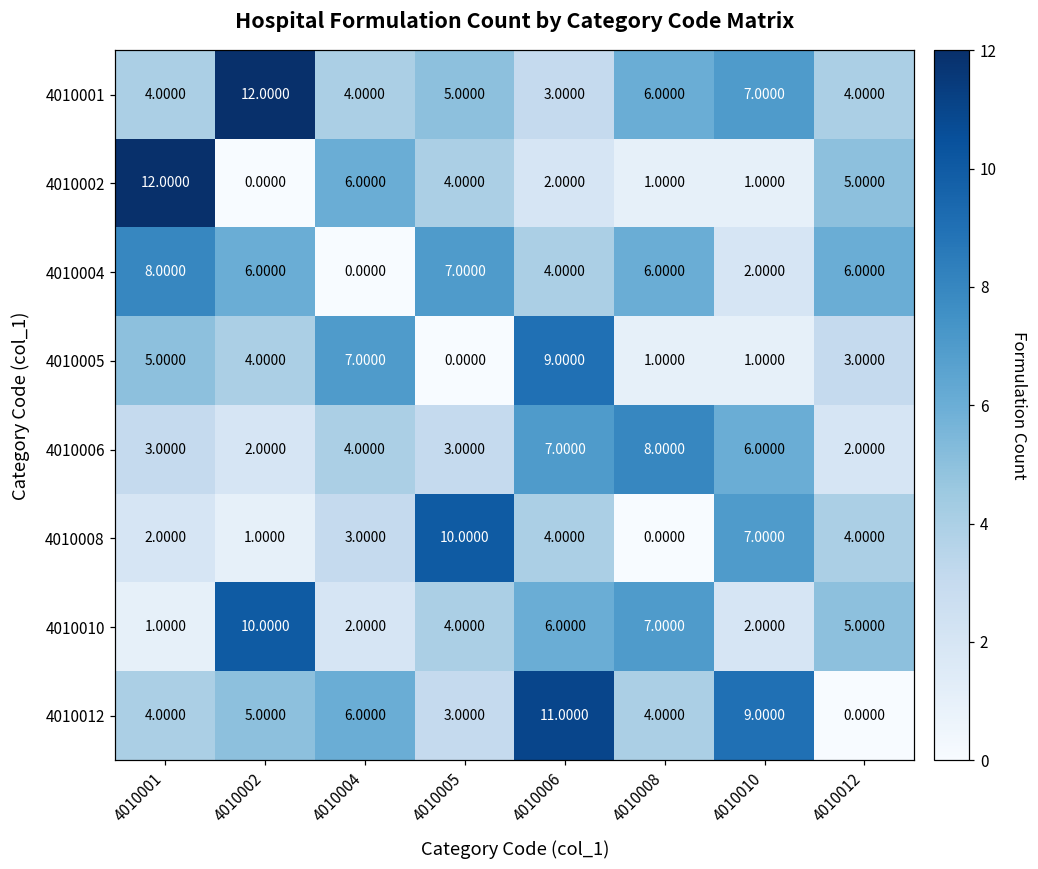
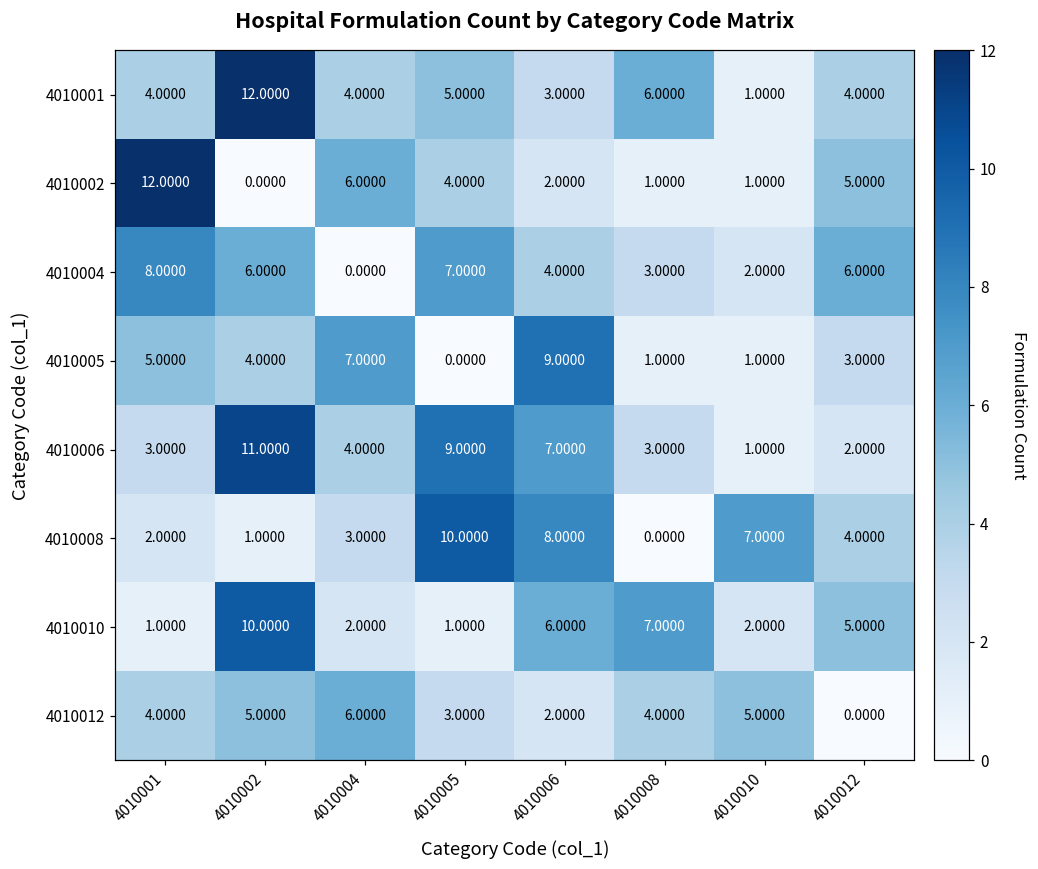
  {
    "4010001": {
      "4010001": 4.0000,
      "4010002": 12.0000,
      "4010004": 4.0000,
      "4010005": 5.0000,
      "4010006": 3.0000,
      "4010008": 6.0000,
-     "4010010": 7.0000,
+     "4010010": 1.0000,
      "4010012": 4.0000
    },
    "4010002": {
      "4010001": 12.0000,
      "4010002": 0.0000,
      "4010004": 6.0000,
      "4010005": 4.0000,
      "4010006": 2.0000,
      "4010008": 1.0000,
      "4010010": 1.0000,
      "4010012": 5.0000
    },
    "4010004": {
      "4010001": 8.0000,
      "4010002": 6.0000,
      "4010004": 0.0000,
      "4010005": 7.0000,
      "4010006": 4.0000,
-     "4010008": 6.0000,
+     "4010008": 3.0000,
      "4010010": 2.0000,
      "4010012": 6.0000
    },
    "4010005": {
      "4010001": 5.0000,
      "4010002": 4.0000,
      "4010004": 7.0000,
      "4010005": 0.0000,
      "4010006": 9.0000,
      "4010008": 1.0000,
      "4010010": 1.0000,
      "4010012": 3.0000
    },
    "4010006": {
      "4010001": 3.0000,
-     "4010002": 2.0000,
+     "4010002": 11.0000,
      "4010004": 4.0000,
-     "4010005": 3.0000,
+     "4010005": 9.0000,
      "4010006": 7.0000,
-     "4010008": 8.0000,
-     "4010010": 6.0000,
+     "4010008": 3.0000,
+     "4010010": 1.0000,
      "4010012": 2.0000
    },
    "4010008": {
      "4010001": 2.0000,
      "4010002": 1.0000,
      "4010004": 3.0000,
      "4010005": 10.0000,
-     "4010006": 4.0000,
+     "4010006": 8.0000,
      "4010008": 0.0000,
      "4010010": 7.0000,
      "4010012": 4.0000
    },
    "4010010": {
      "4010001": 1.0000,
      "4010002": 10.0000,
      "4010004": 2.0000,
-     "4010005": 4.0000,
+     "4010005": 1.0000,
      "4010006": 6.0000,
      "4010008": 7.0000,
      "4010010": 2.0000,
      "4010012": 5.0000
    },
    "4010012": {
      "4010001": 4.0000,
      "4010002": 5.0000,
      "4010004": 6.0000,
      "4010005": 3.0000,
-     "4010006": 11.0000,
+     "4010006": 2.0000,
      "4010008": 4.0000,
-     "4010010": 9.0000,
+     "4010010": 5.0000,
      "4010012": 0.0000
    }
  }
